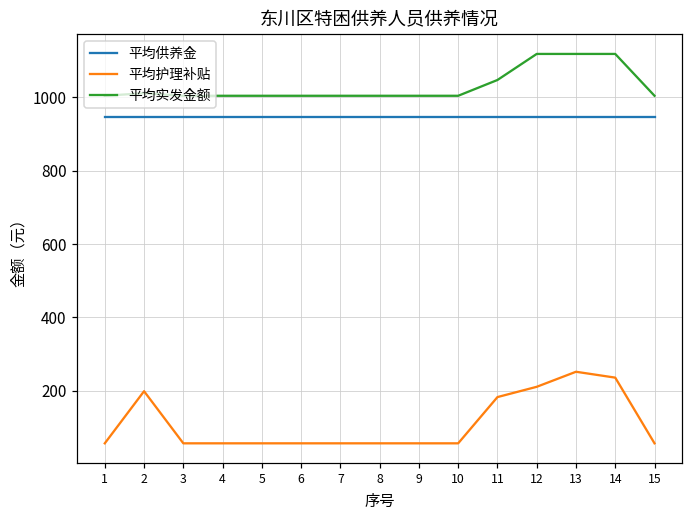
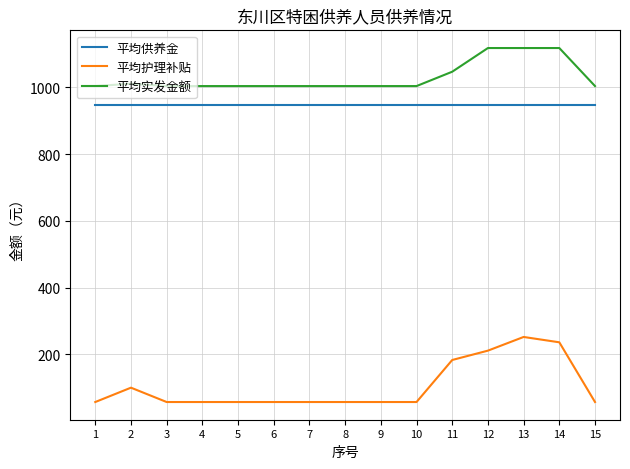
  {
    "平均供养金": {
      "1": 950,
      "2": 950,
      "3": 950,
      "4": 950,
      "5": 950,
      "6": 950,
      "7": 950,
      "8": 950,
      "9": 950,
      "10": 950,
      "11": 950,
      "12": 950,
      "13": 950,
      "14": 950,
      "15": 950
    },
    "平均护理补贴": {
      "1": 60,
-     "2": 200,
+     "2": 100,
      "3": 60,
      "4": 60,
      "5": 60,
      "6": 60,
      "7": 60,
      "8": 60,
      "9": 60,
      "10": 60,
      "11": 180,
      "12": 210,
      "13": 250,
      "14": 240,
      "15": 60
    },
    "平均实发金额": {
      "4": 1000,
      "5": 1000,
      "6": 1000,
      "7": 1000,
      "8": 1000,
      "9": 1000,
      "10": 1000,
      "11": 1050,
      "12": 1120,
      "13": 1120,
      "14": 1120,
      "15": 1000
    }
  }
